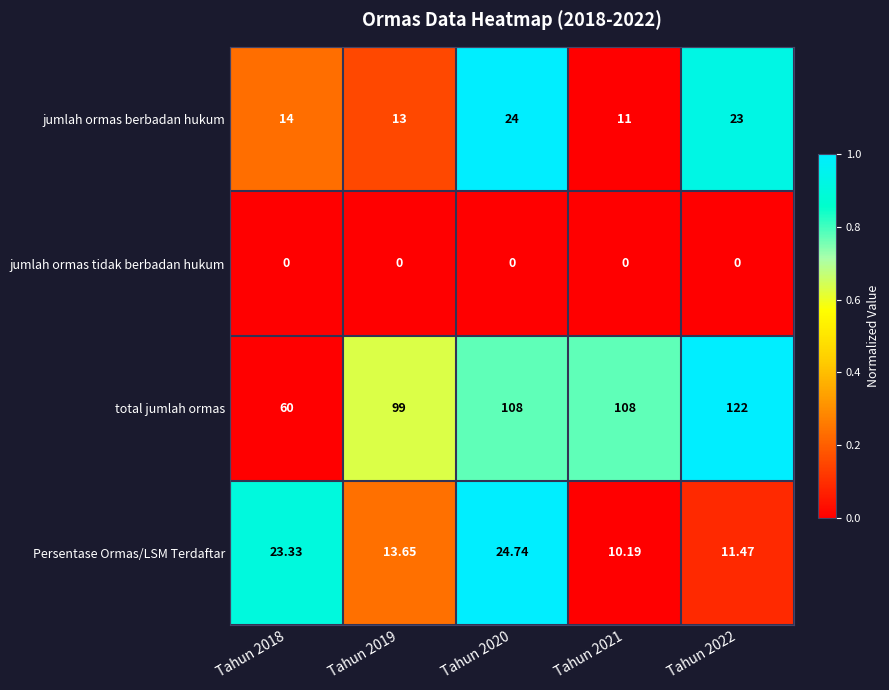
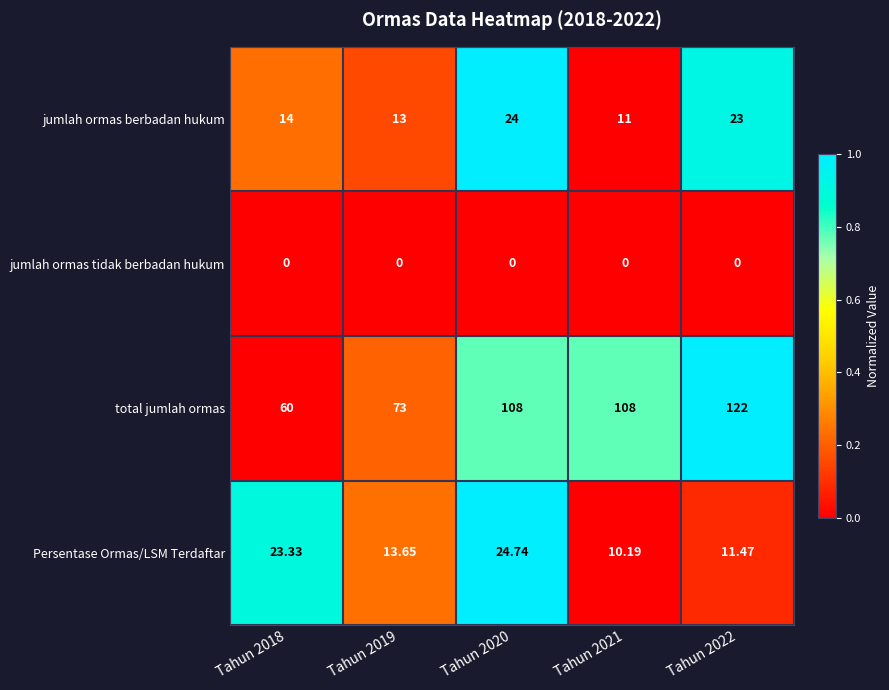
  {
    "jumlah ormas berbadan hukum": {
      "Tahun 2018": 14,
      "Tahun 2019": 13,
      "Tahun 2020": 24,
      "Tahun 2021": 11,
      "Tahun 2022": 23
    },
    "jumlah ormas tidak berbadan hukum": {
      "Tahun 2018": 0,
      "Tahun 2019": 0,
      "Tahun 2020": 0,
      "Tahun 2021": 0,
      "Tahun 2022": 0
    },
    "total jumlah ormas": {
      "Tahun 2018": 60,
-     "Tahun 2019": 99,
+     "Tahun 2019": 73,
      "Tahun 2020": 108,
      "Tahun 2021": 108,
      "Tahun 2022": 122
    },
    "Persentase Ormas/LSM Terdaftar": {
      "Tahun 2018": 23.33,
      "Tahun 2019": 13.65,
      "Tahun 2020": 24.74,
      "Tahun 2021": 10.19,
      "Tahun 2022": 11.47
    }
  }
